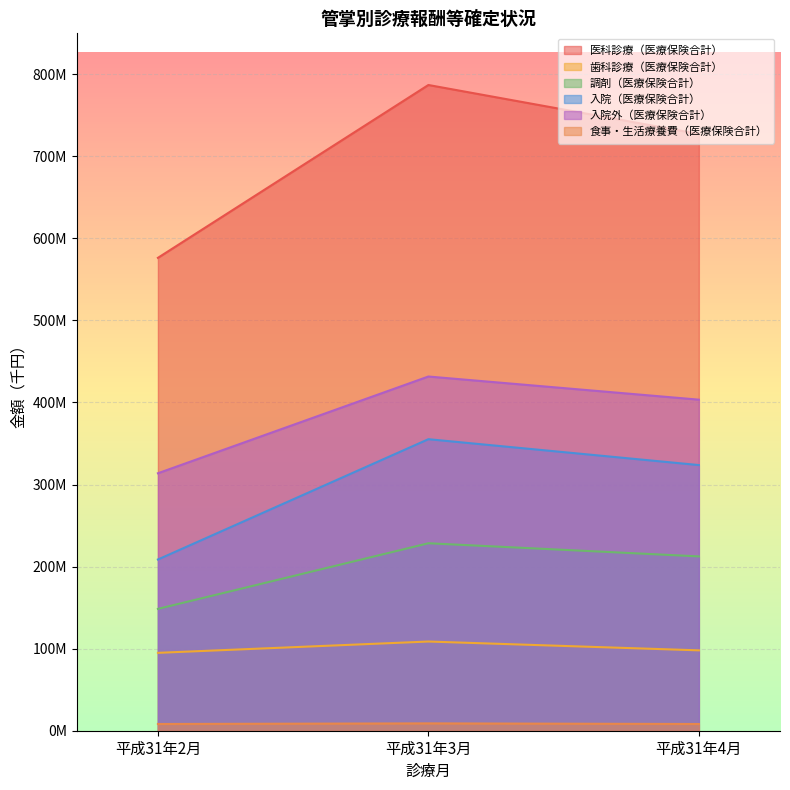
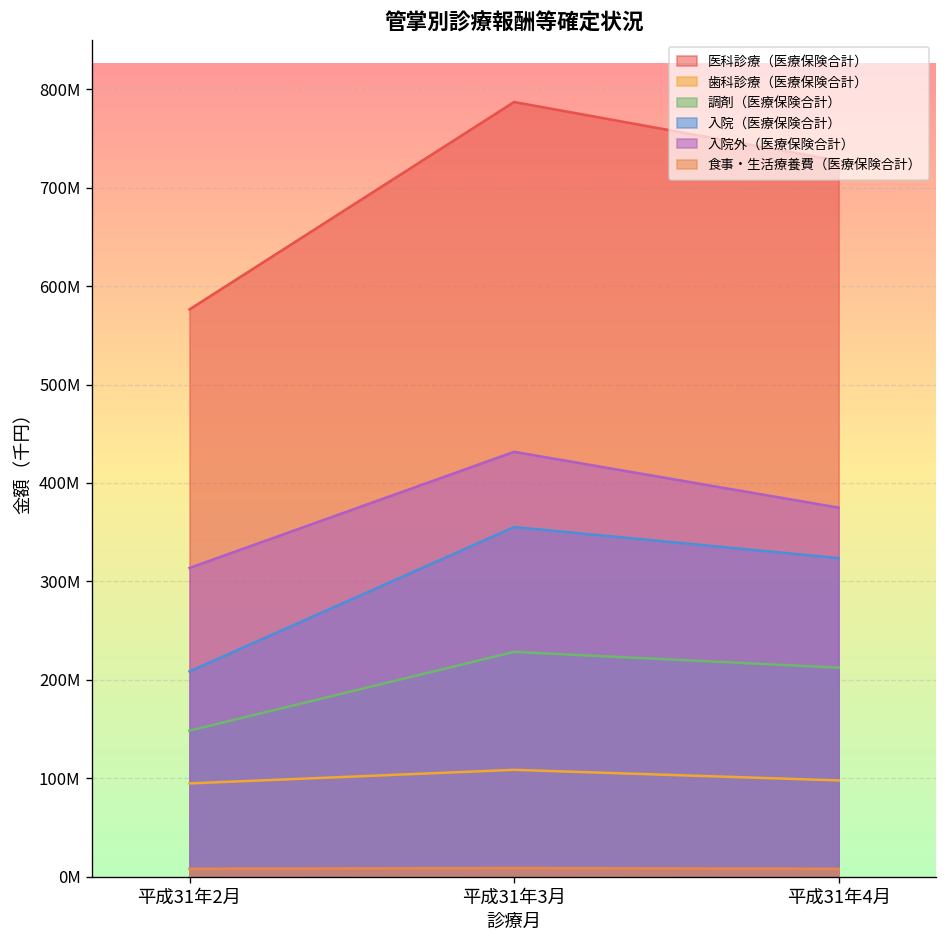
  {
    "調剤（医療保険合計）": {
      "平成31年2月": 150000000,
      "平成31年3月": 230000000,
      "平成31年4月": 210000000
    },
    "入院（医療保険合計）": {
      "平成31年2月": 210000000,
      "平成31年3月": 360000000,
      "平成31年4月": 320000000
    },
    "入院外（医療保険合計）": {
      "平成31年2月": 310000000,
      "平成31年3月": 430000000,
-     "平成31年4月": 400000000
+     "平成31年4月": 370000000
    }
  }
